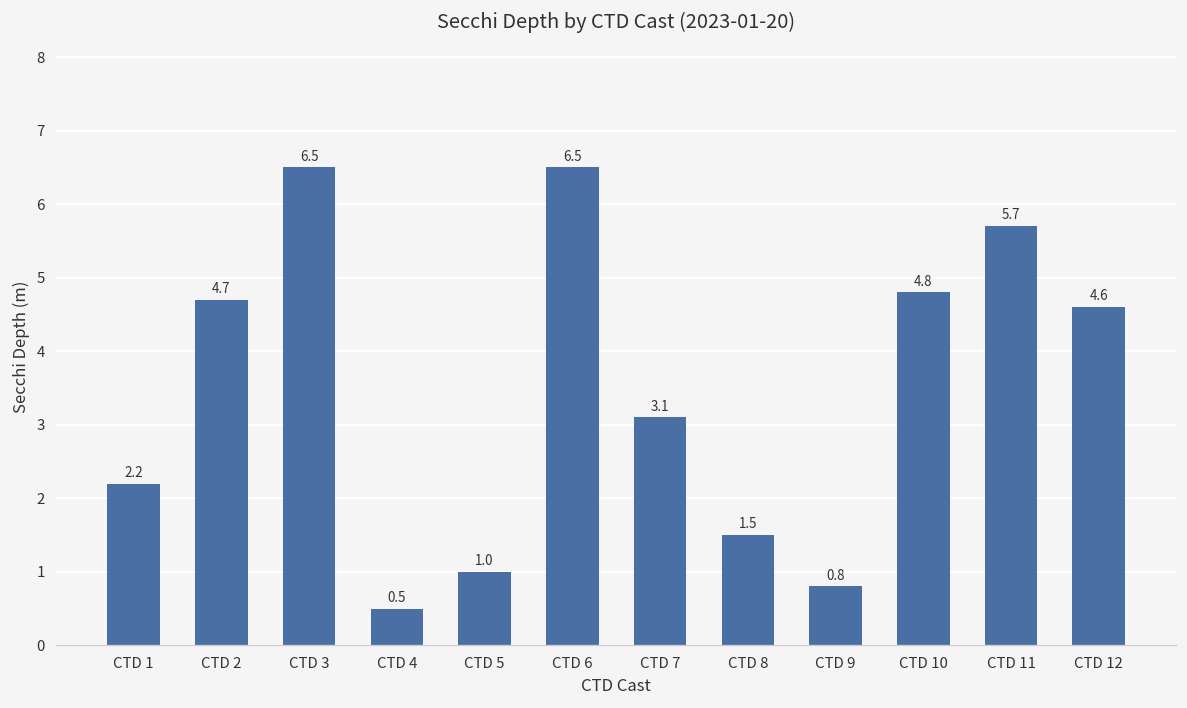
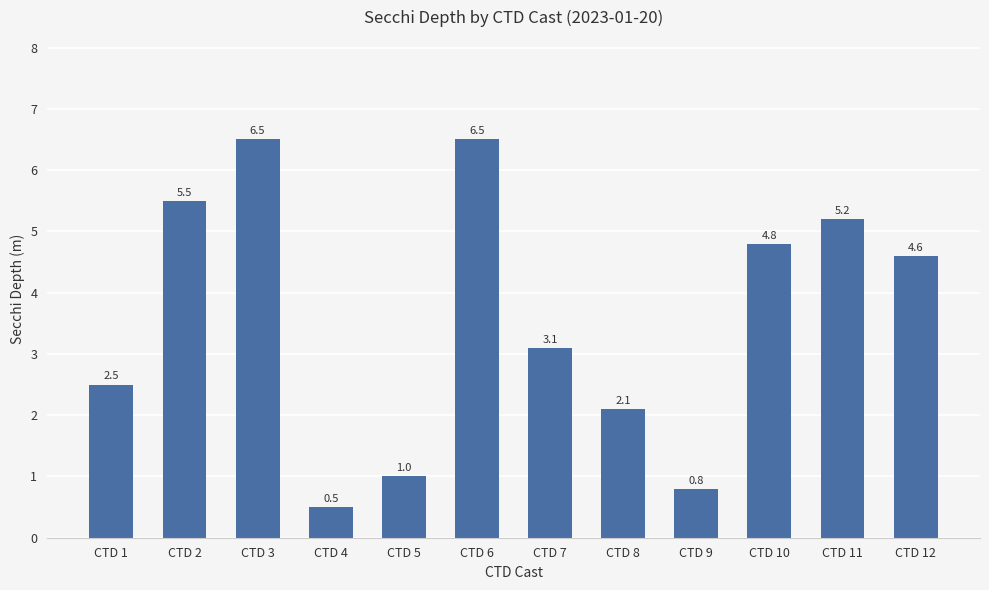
  {
-   "CTD 1": 2.2,
-   "CTD 2": 4.7,
+   "CTD 1": 2.5,
+   "CTD 2": 5.5,
    "CTD 3": 6.5,
    "CTD 4": 0.5,
    "CTD 5": 1.0,
    "CTD 6": 6.5,
    "CTD 7": 3.1,
-   "CTD 8": 1.5,
+   "CTD 8": 2.1,
    "CTD 9": 0.8,
    "CTD 10": 4.8,
-   "CTD 11": 5.7,
+   "CTD 11": 5.2,
    "CTD 12": 4.6
  }
